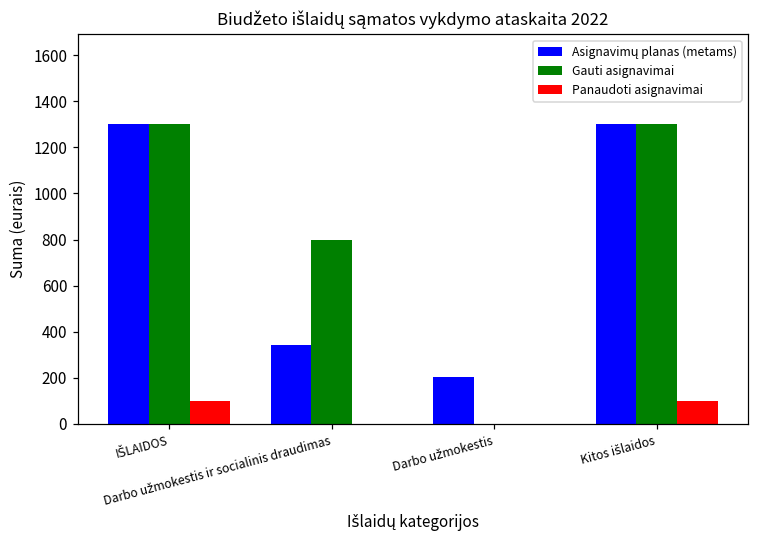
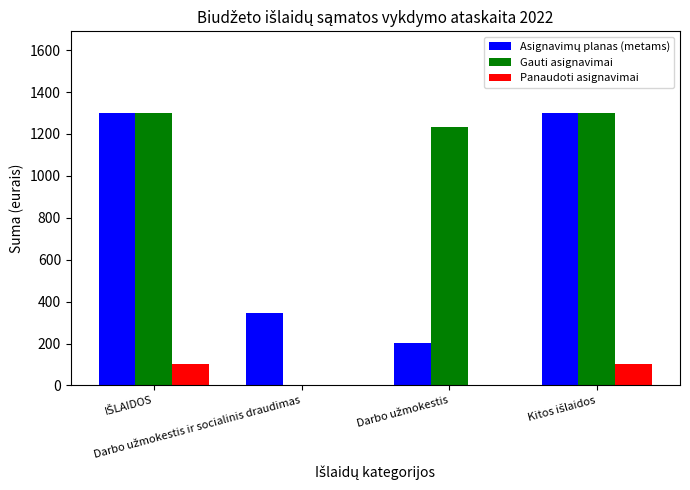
  {
    "Asignavimų planas (metams)": {
      "IŠLAIDOS": 1300,
      "Darbo užmokestis ir socialinis draudimas": 340,
      "Darbo užmokestis": 200,
      "Kitos išlaidos": 1300
    },
    "Gauti asignavimai": {
      "IŠLAIDOS": 1300,
-     "Darbo užmokestis ir socialinis draudimas": 800,
-     "Darbo užmokestis": 0,
+     "Darbo užmokestis ir socialinis draudimas": 0,
+     "Darbo užmokestis": 1230,
      "Kitos išlaidos": 1300
    },
    "Panaudoti asignavimai": {
      "IŠLAIDOS": 100,
      "Darbo užmokestis ir socialinis draudimas": 0,
      "Darbo užmokestis": 0,
      "Kitos išlaidos": 100
    }
  }
